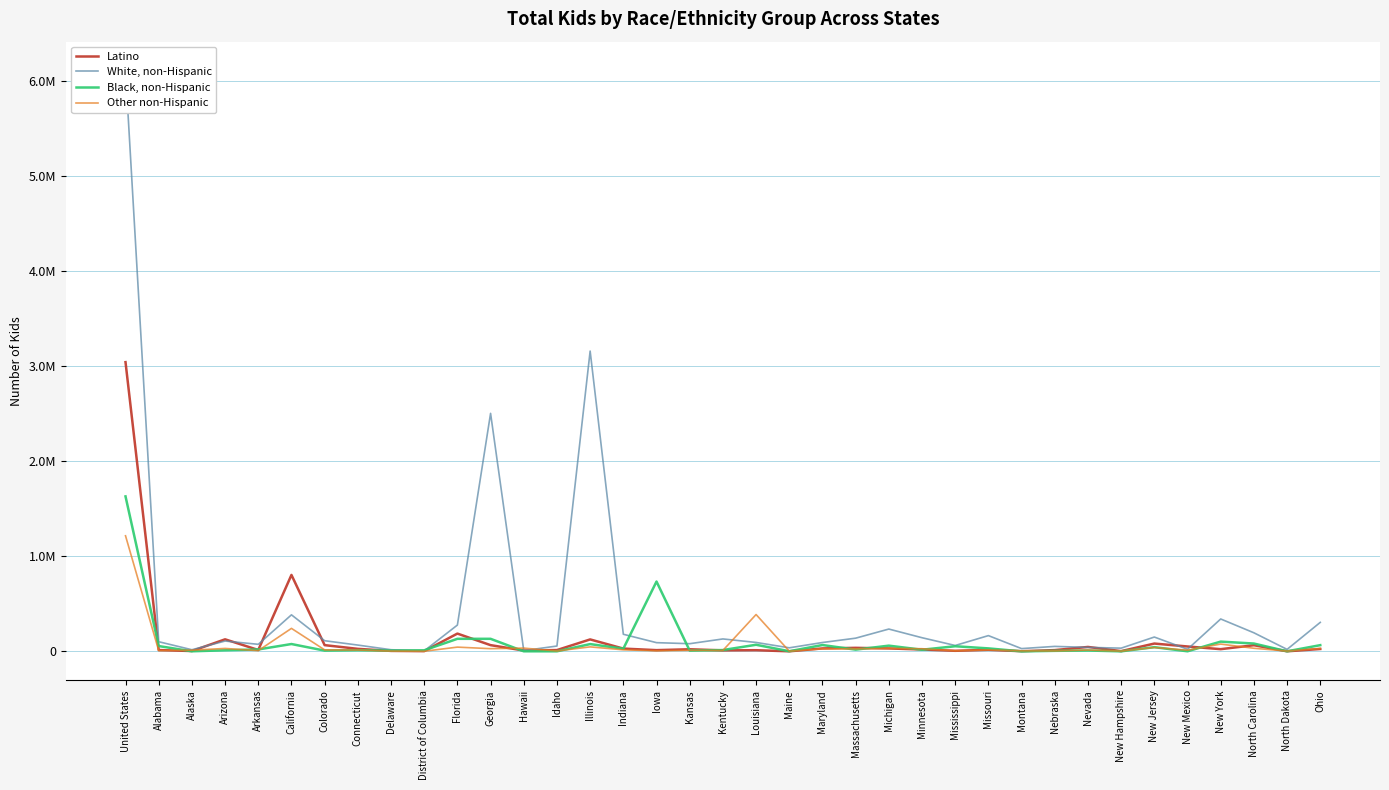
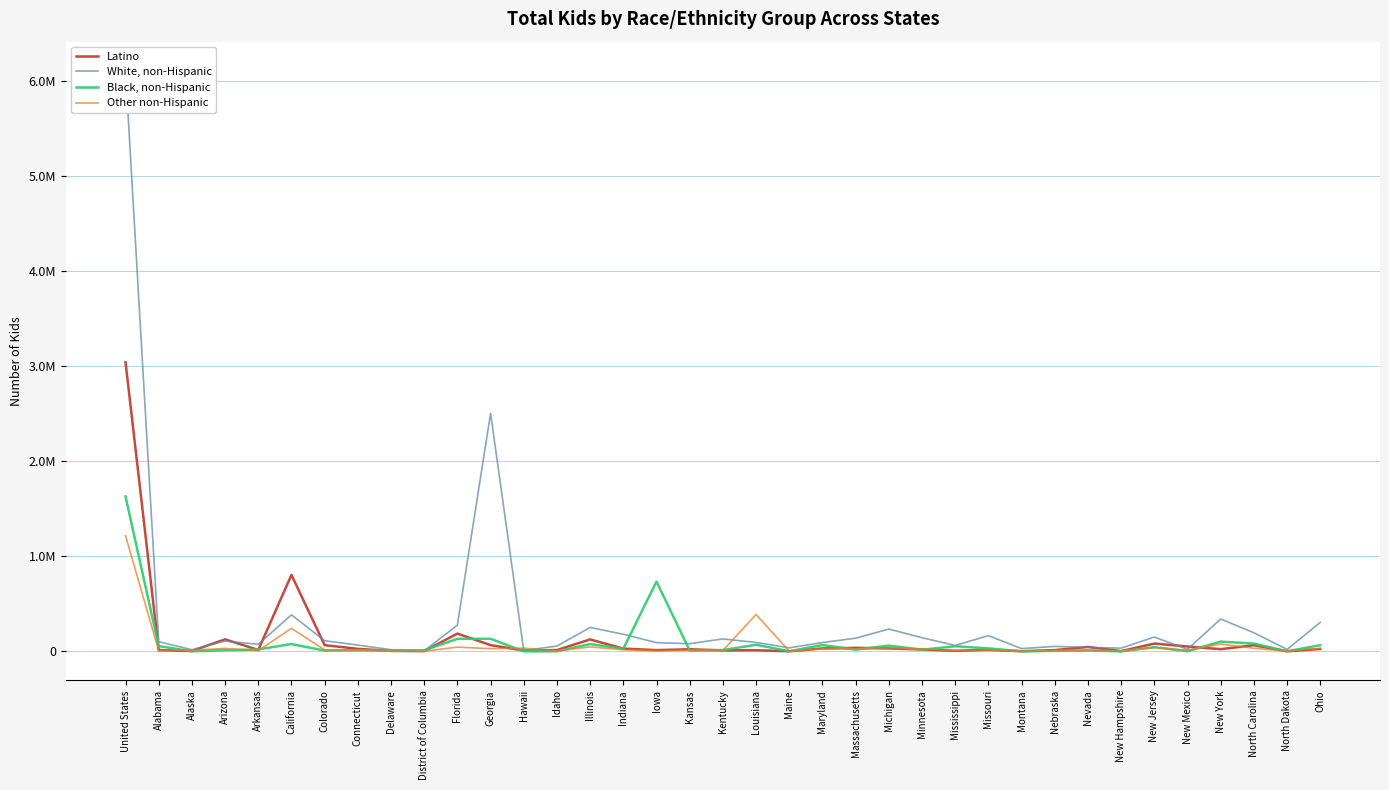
  {
    "Latino": {
      "United States": 3000000,
      "California": 800000,
      "Colorado": 100000,
      "Florida": 200000,
      "Georgia": 100000,
      "Illinois": 100000,
      "Louisiana": 0,
      "New Jersey": 100000,
      "New Mexico": 100000,
      "New York": 0
    },
    "White, non-Hispanic": {
      "Alabama": 100000,
      "Arkansas": 100000,
      "California": 400000,
      "Colorado": 100000,
      "Connecticut": 100000,
      "Florida": 300000,
      "Georgia": 2500000,
      "Idaho": 100000,
-     "Illinois": 3200000,
+     "Illinois": 300000,
      "Indiana": 200000,
      "Iowa": 100000,
      "Kansas": 100000,
      "Kentucky": 100000,
      "Maine": 0,
      "Massachusetts": 100000,
      "Michigan": 200000,
      "Minnesota": 100000,
      "Missouri": 200000,
      "Nebraska": 100000,
      "New Hampshire": 0,
      "New Jersey": 200000,
      "New York": 300000,
      "North Carolina": 200000,
      "Ohio": 300000
    },
    "Black, non-Hispanic": {
      "United States": 1600000,
      "Alabama": 100000,
      "California": 100000,
      "Florida": 100000,
      "Georgia": 100000,
      "Illinois": 100000,
      "Iowa": 700000,
      "Michigan": 100000,
      "Ohio": 100000
    },
    "Other non-Hispanic": {
      "United States": 1200000,
      "California": 200000,
      "Florida": 0,
      "Georgia": 0,
      "Illinois": 0,
      "Louisiana": 400000,
      "North Carolina": 0
    }
  }
